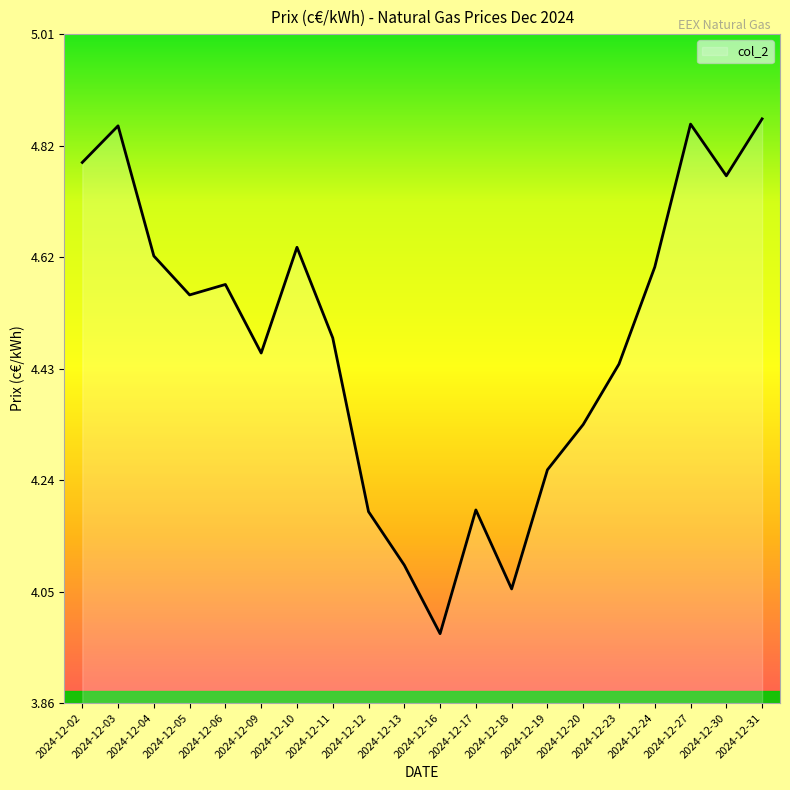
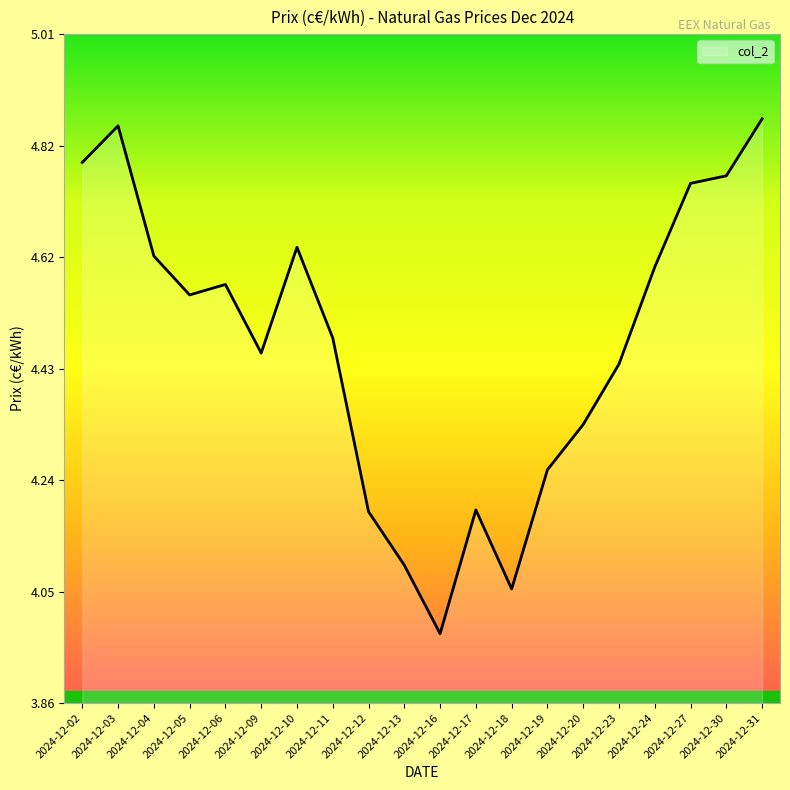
  {
    "2024-12-02": 4.79,
    "2024-12-03": 4.85,
    "2024-12-04": 4.63,
    "2024-12-05": 4.56,
    "2024-12-06": 4.58,
    "2024-12-09": 4.46,
    "2024-12-10": 4.64,
    "2024-12-11": 4.49,
    "2024-12-12": 4.19,
    "2024-12-13": 4.09,
    "2024-12-16": 3.98,
    "2024-12-17": 4.19,
    "2024-12-18": 4.05,
    "2024-12-19": 4.26,
    "2024-12-20": 4.34,
    "2024-12-23": 4.44,
    "2024-12-24": 4.61,
-   "2024-12-27": 4.85,
+   "2024-12-27": 4.75,
    "2024-12-30": 4.76,
    "2024-12-31": 4.86
  }
